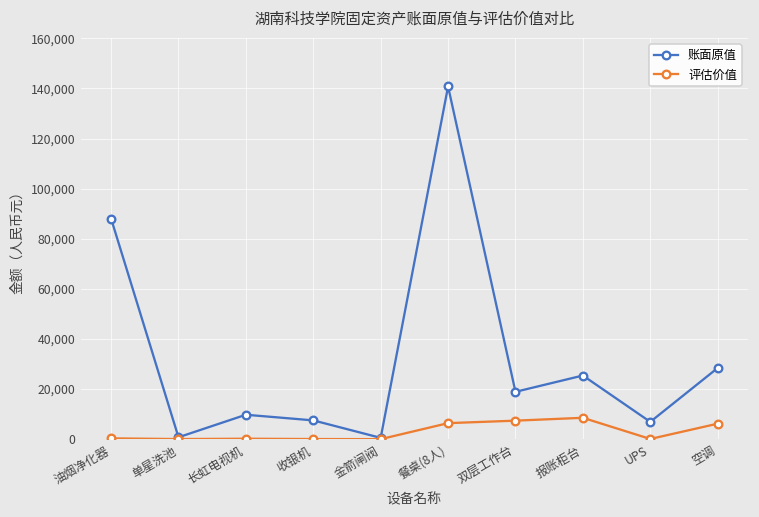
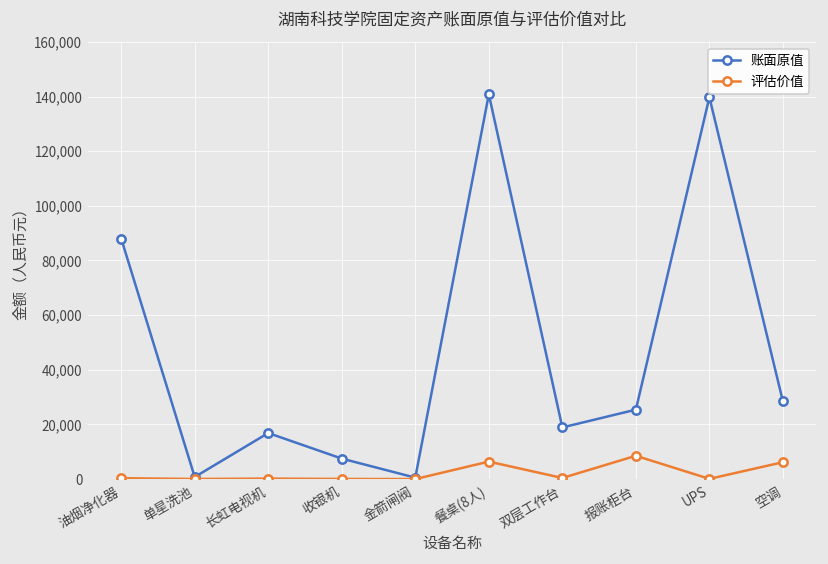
  {
    "账面原值": {
      "油烟净化器": "88,000",
-     "长虹电视机": "10,000",
+     "长虹电视机": "17,000",
      "收银机": "8,000",
      "餐桌(8人)": "141,000",
      "双层工作台": "19,000",
      "报账柜台": "25,000",
-     "UPS": "7,000",
+     "UPS": "140,000",
      "空调": "28,000"
    },
    "评估价值": {
      "油烟净化器": "0",
      "长虹电视机": "0",
      "收银机": "0",
      "餐桌(8人)": "6,000",
-     "双层工作台": "7,000",
+     "双层工作台": "0",
      "报账柜台": "9,000",
      "UPS": "0",
      "空调": "6,000"
    }
  }
